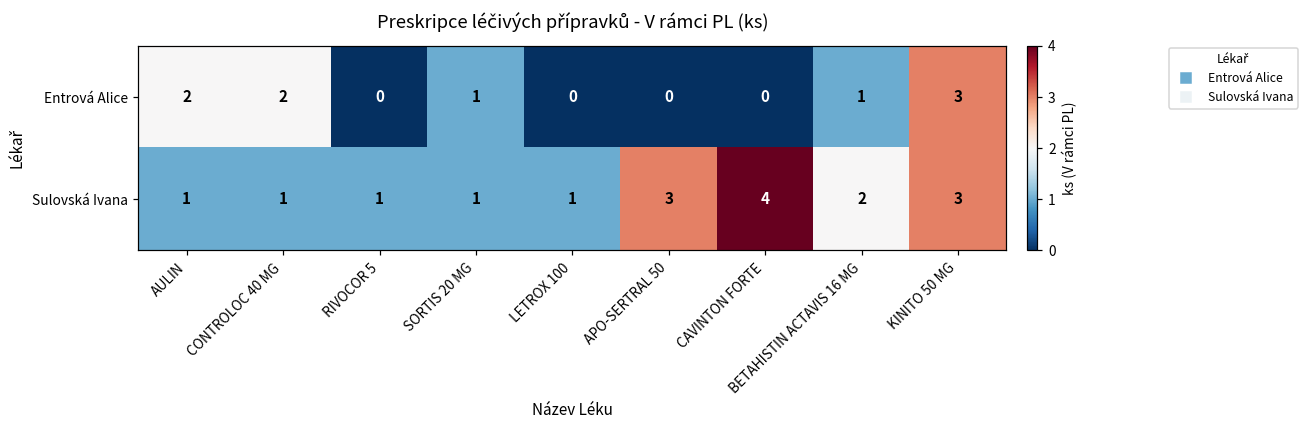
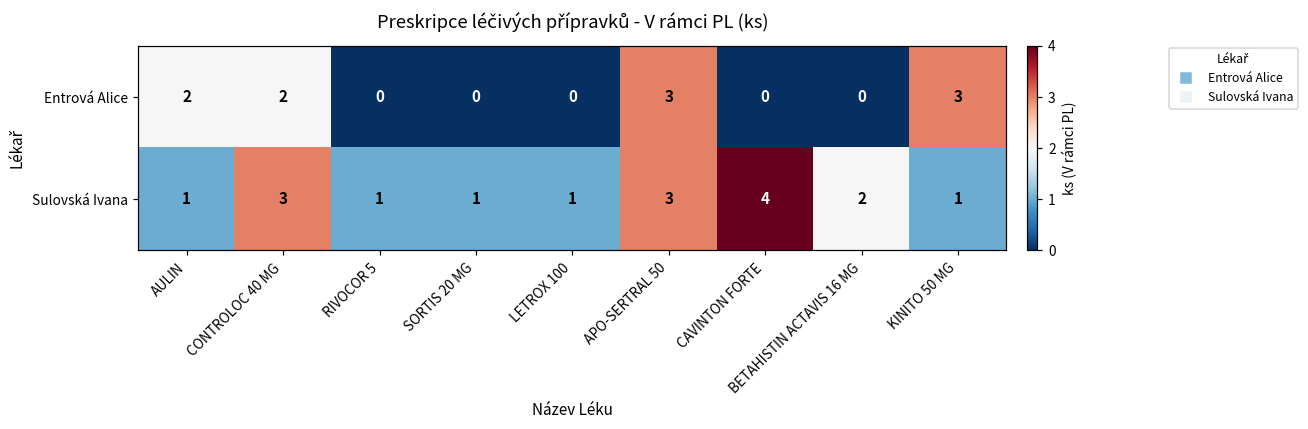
  {
    "Entrová Alice": {
      "AULIN": 2,
      "CONTROLOC 40 MG": 2,
      "RIVOCOR 5": 0,
-     "SORTIS 20 MG": 1,
+     "SORTIS 20 MG": 0,
      "LETROX 100": 0,
-     "APO-SERTRAL 50": 0,
+     "APO-SERTRAL 50": 3,
      "CAVINTON FORTE": 0,
-     "BETAHISTIN ACTAVIS 16 MG": 1,
+     "BETAHISTIN ACTAVIS 16 MG": 0,
      "KINITO 50 MG": 3
    },
    "Sulovská Ivana": {
      "AULIN": 1,
-     "CONTROLOC 40 MG": 1,
+     "CONTROLOC 40 MG": 3,
      "RIVOCOR 5": 1,
      "SORTIS 20 MG": 1,
      "LETROX 100": 1,
      "APO-SERTRAL 50": 3,
      "CAVINTON FORTE": 4,
      "BETAHISTIN ACTAVIS 16 MG": 2,
-     "KINITO 50 MG": 3
+     "KINITO 50 MG": 1
    }
  }
